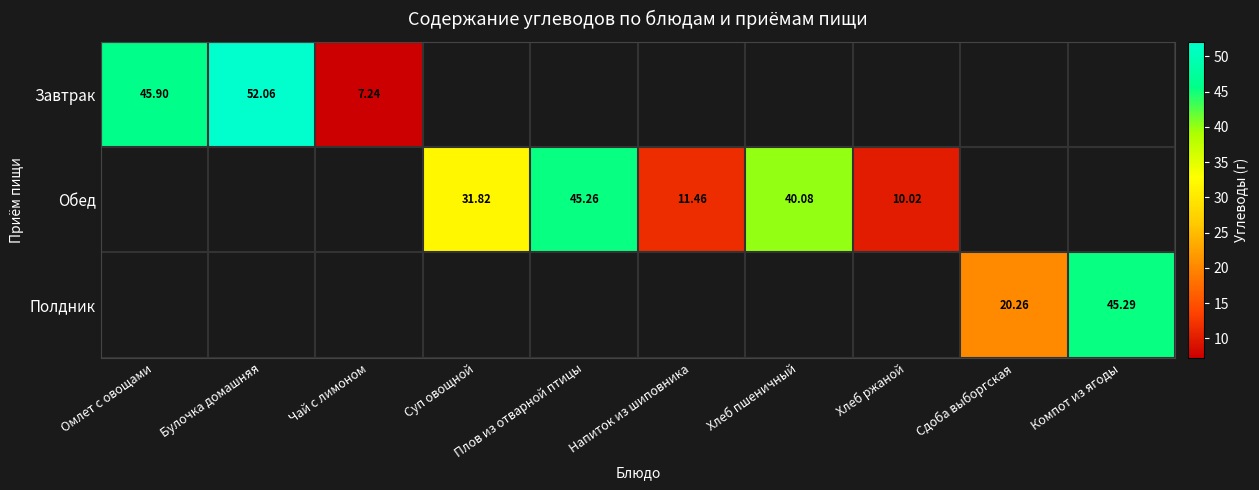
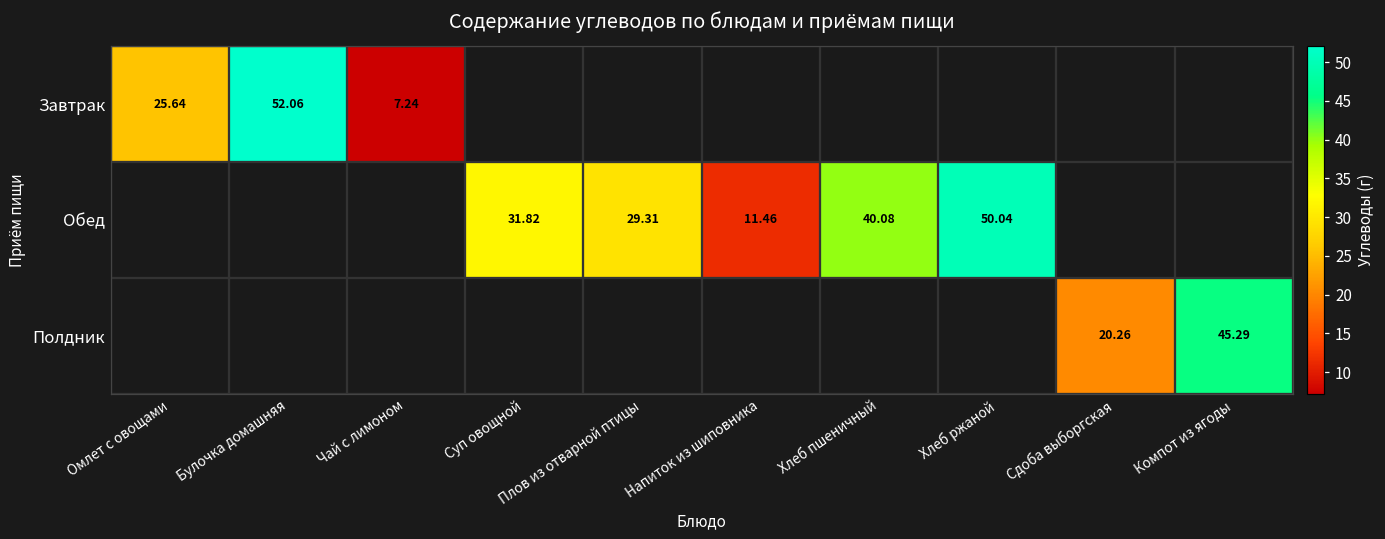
  {
    "Завтрак": {
-     "Омлет с овощами": 45.90,
+     "Омлет с овощами": 25.64,
      "Булочка домашняя": 52.06,
      "Чай с лимоном": 7.24
    },
    "Обед": {
      "Суп овощной": 31.82,
-     "Плов из отварной птицы": 45.26,
+     "Плов из отварной птицы": 29.31,
      "Напиток из шиповника": 11.46,
      "Хлеб пшеничный": 40.08,
-     "Хлеб ржаной": 10.02
+     "Хлеб ржаной": 50.04
    },
    "Полдник": {
      "Сдоба выборгская": 20.26,
      "Компот из ягоды": 45.29
    }
  }
